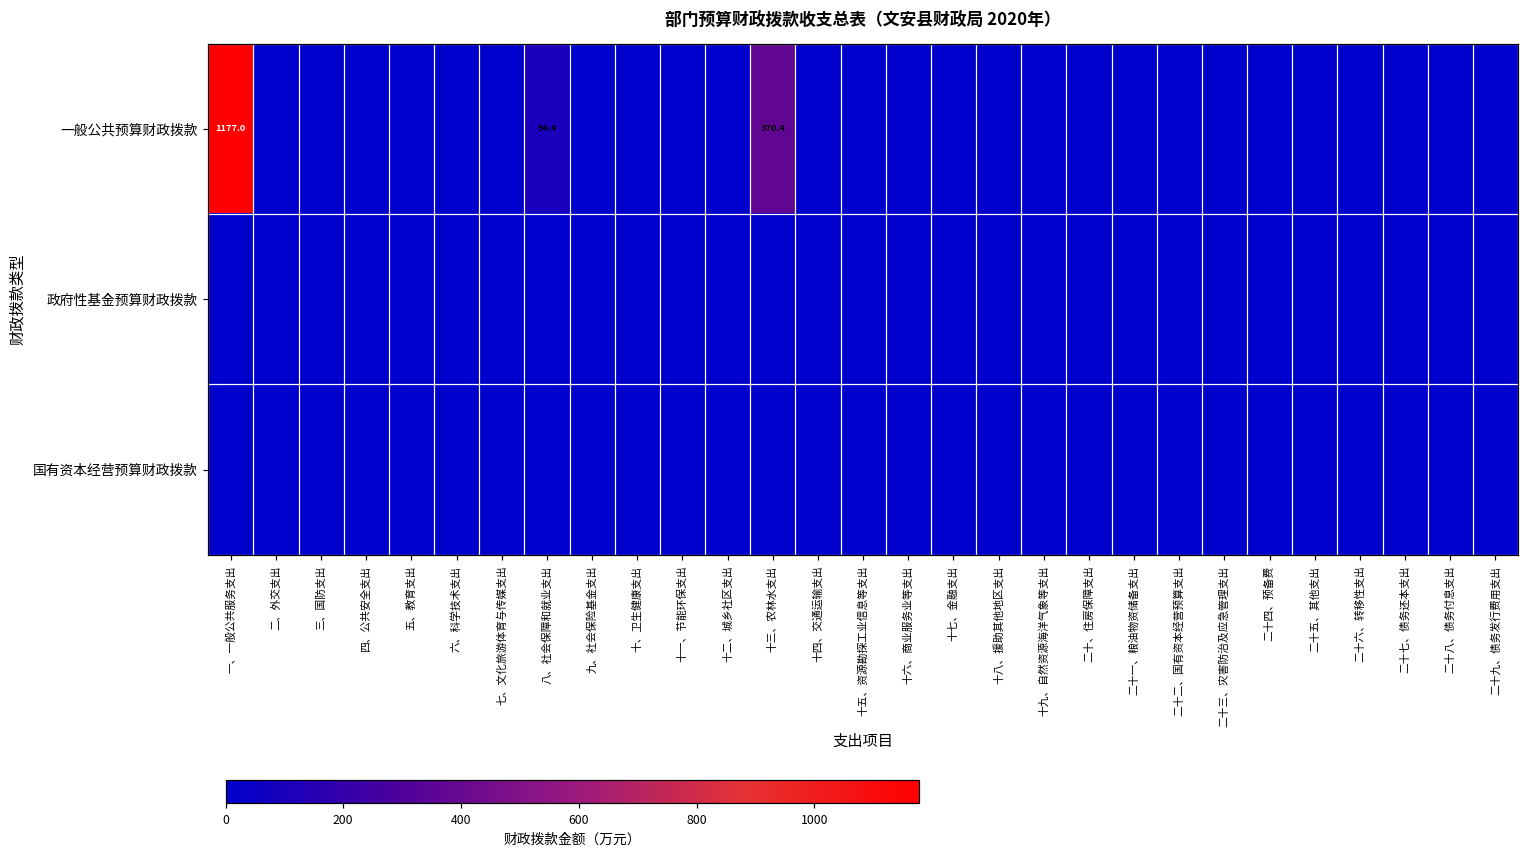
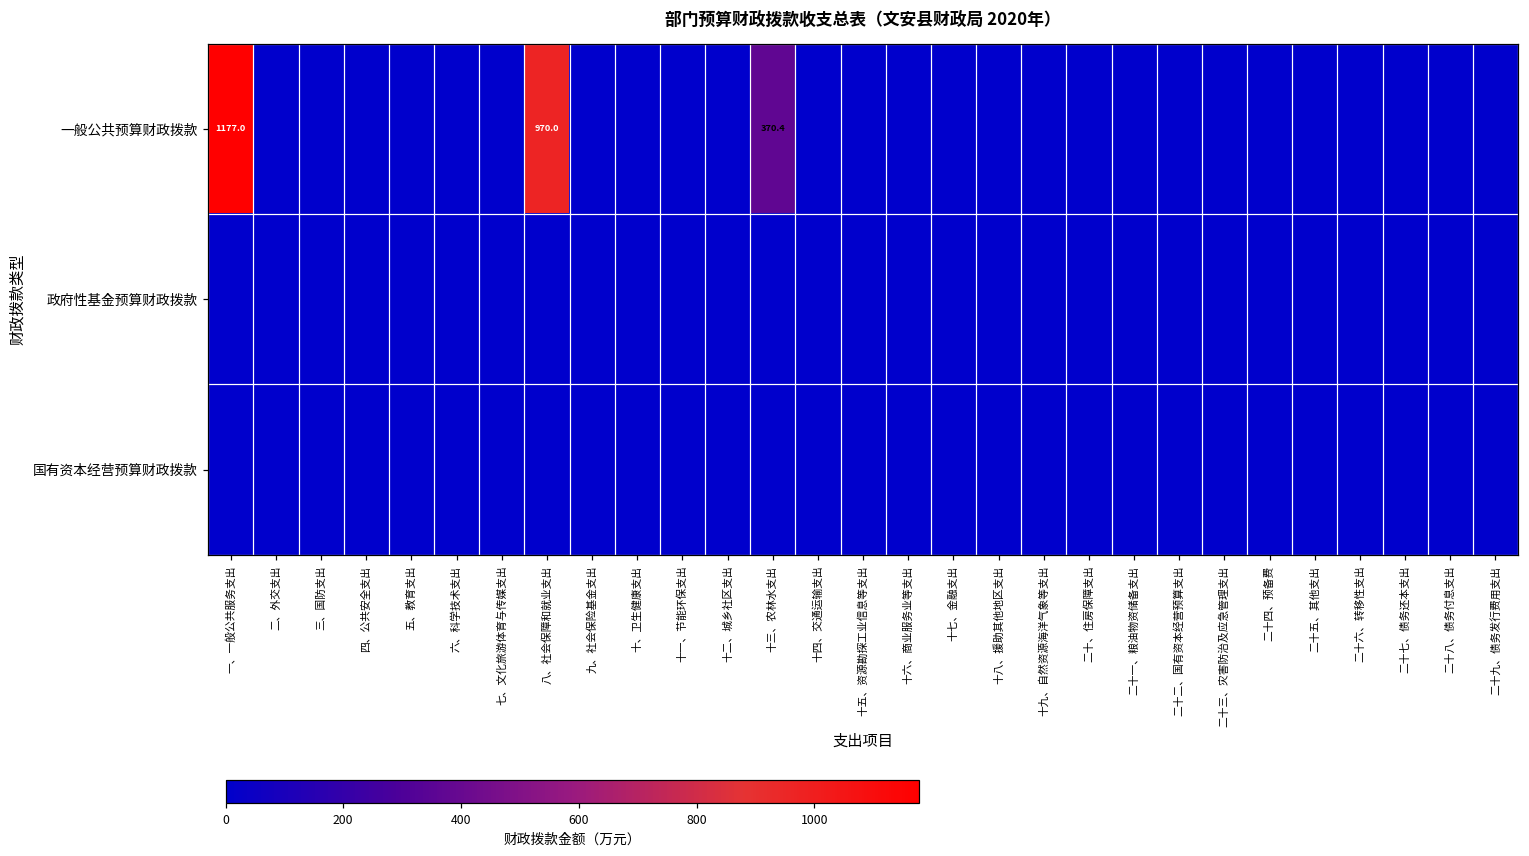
  {
    "一般公共预算财政拨款": {
      "一、一般公共服务支出": 1177.0,
-     "八、社会保障和就业支出": 94.4,
+     "八、社会保障和就业支出": 970.0,
      "十三、农林水支出": 370.4
    }
  }
